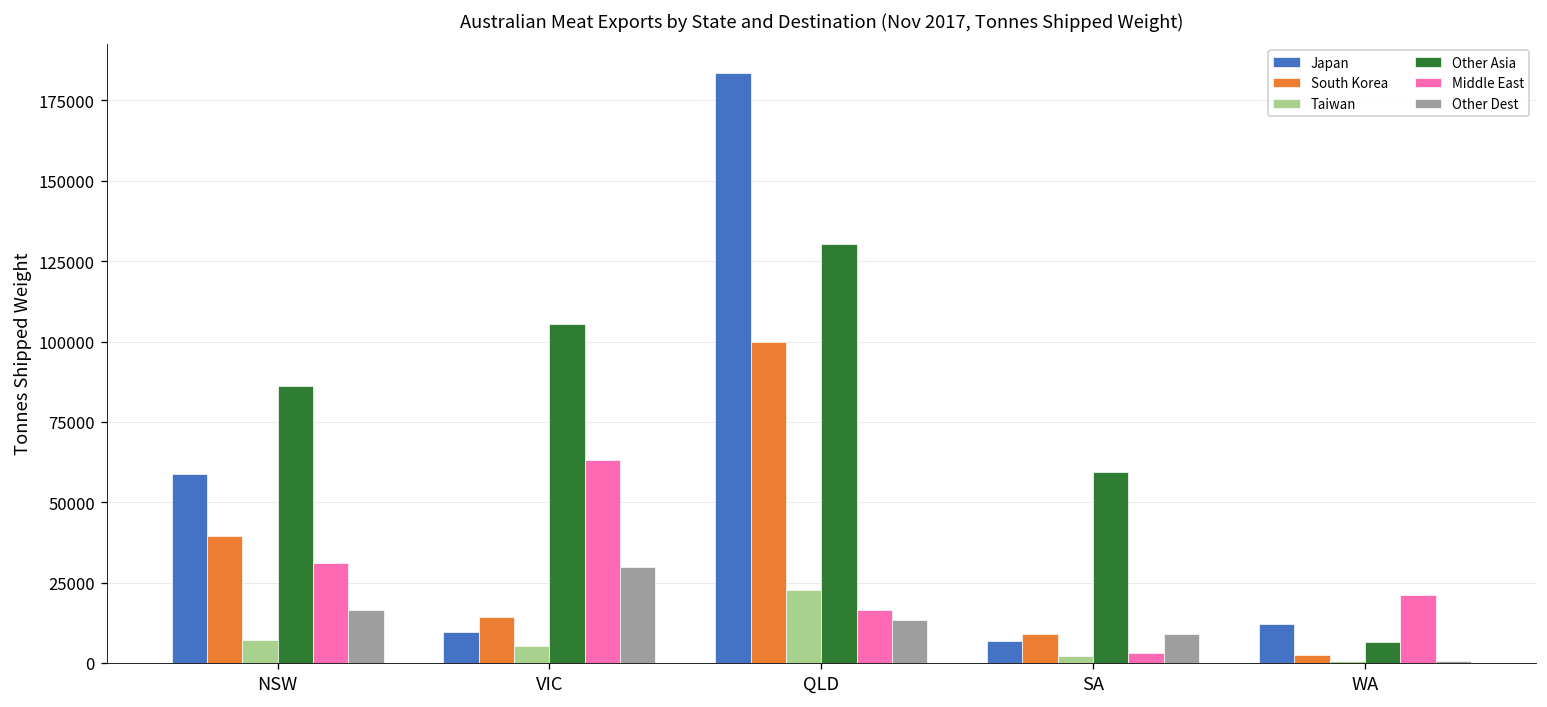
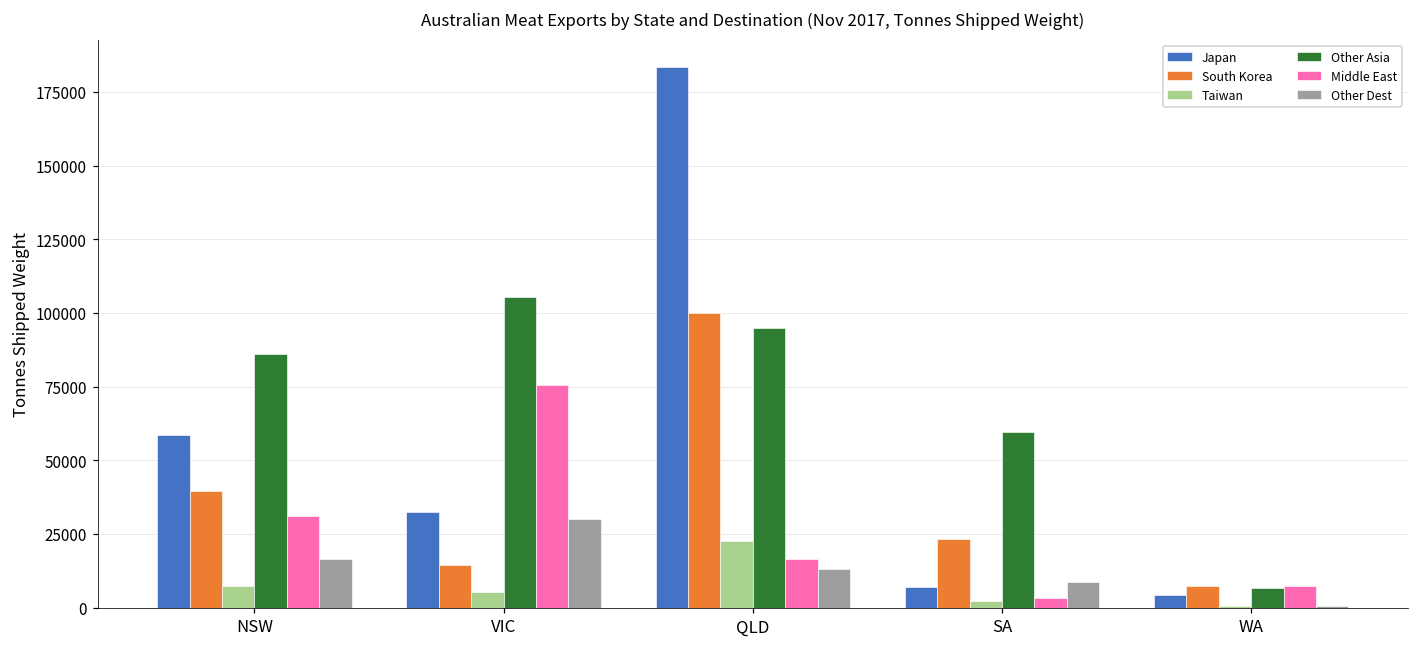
  {
    "Japan": {
      "NSW": 59000,
-     "VIC": 10000,
+     "VIC": 33000,
      "QLD": 184000,
      "SA": 7000,
-     "WA": 12000
+     "WA": 4000
    },
    "South Korea": {
      "NSW": 39000,
      "VIC": 14000,
      "QLD": 100000,
-     "SA": 9000,
-     "WA": 3000
+     "SA": 23000,
+     "WA": 7000
    },
    "Other Asia": {
      "NSW": 86000,
      "VIC": 105000,
-     "QLD": 130000,
+     "QLD": 95000,
      "SA": 59000,
      "WA": 7000
    },
    "Middle East": {
      "NSW": 31000,
-     "VIC": 63000,
+     "VIC": 76000,
      "QLD": 17000,
      "SA": 3000,
-     "WA": 21000
+     "WA": 7000
    }
  }
